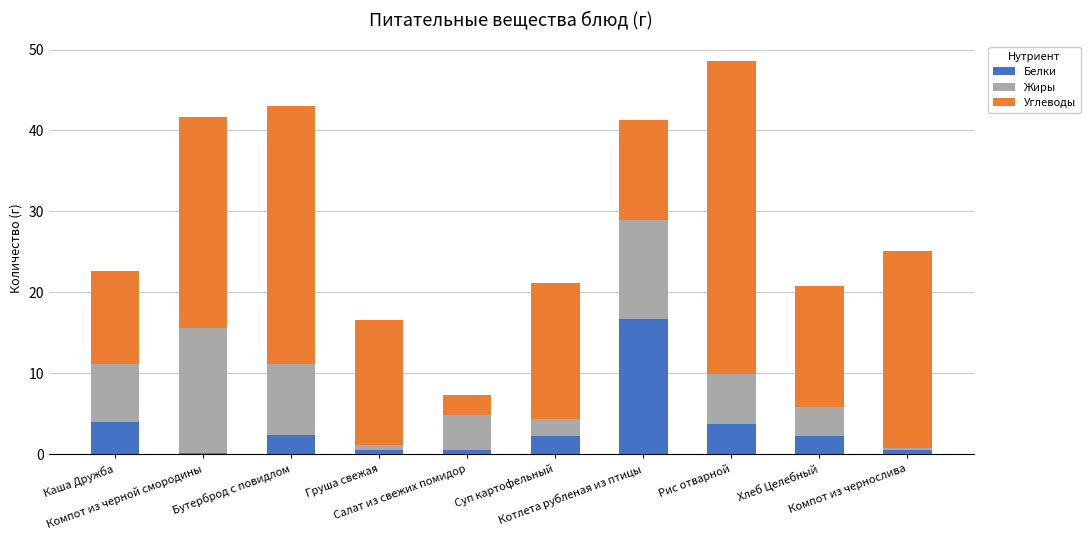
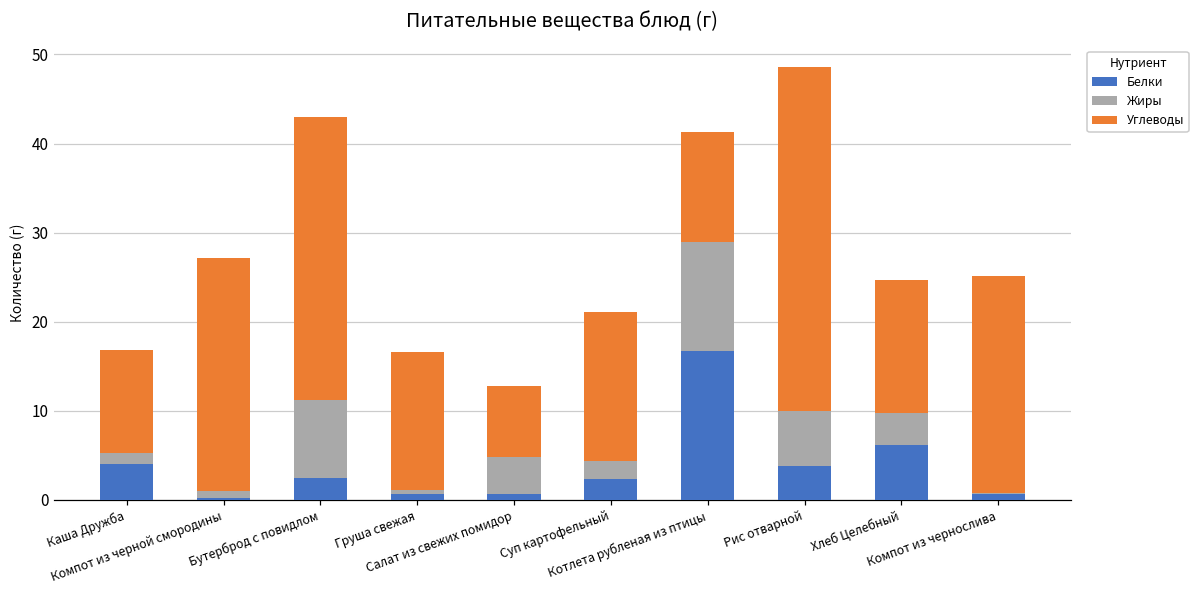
  {
    "Белки": {
      "Каша Дружба": 4,
      "Бутерброд с повидлом": 2,
      "Груша свежая": 1,
      "Салат из свежих помидор": 1,
      "Суп картофельный": 2,
      "Котлета рубленая из птицы": 17,
      "Рис отварной": 4,
-     "Хлеб Целебный": 2,
+     "Хлеб Целебный": 6,
      "Компот из чернослива": 1
    },
    "Жиры": {
-     "Каша Дружба": 7,
-     "Компот из черной смородины": 15,
+     "Каша Дружба": 1,
+     "Компот из черной смородины": 1,
      "Бутерброд с повидлом": 9,
      "Груша свежая": 1,
      "Салат из свежих помидор": 4,
      "Суп картофельный": 2,
      "Котлета рубленая из птицы": 12,
      "Рис отварной": 6,
      "Хлеб Целебный": 4
    },
    "Углеводы": {
      "Каша Дружба": 11,
      "Компот из черной смородины": 26,
      "Бутерброд с повидлом": 32,
      "Груша свежая": 15,
-     "Салат из свежих помидор": 3,
+     "Салат из свежих помидор": 8,
      "Суп картофельный": 17,
      "Котлета рубленая из птицы": 12,
      "Рис отварной": 39,
      "Хлеб Целебный": 15,
      "Компот из чернослива": 24
    }
  }
